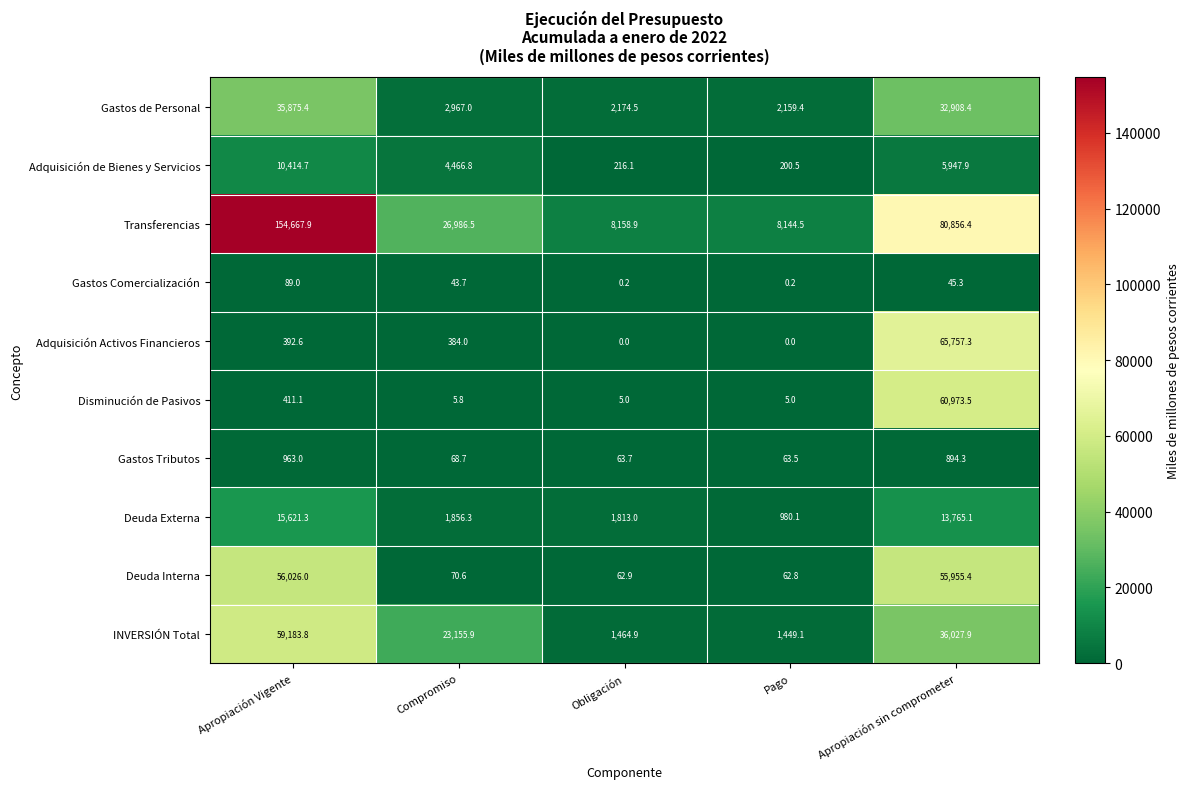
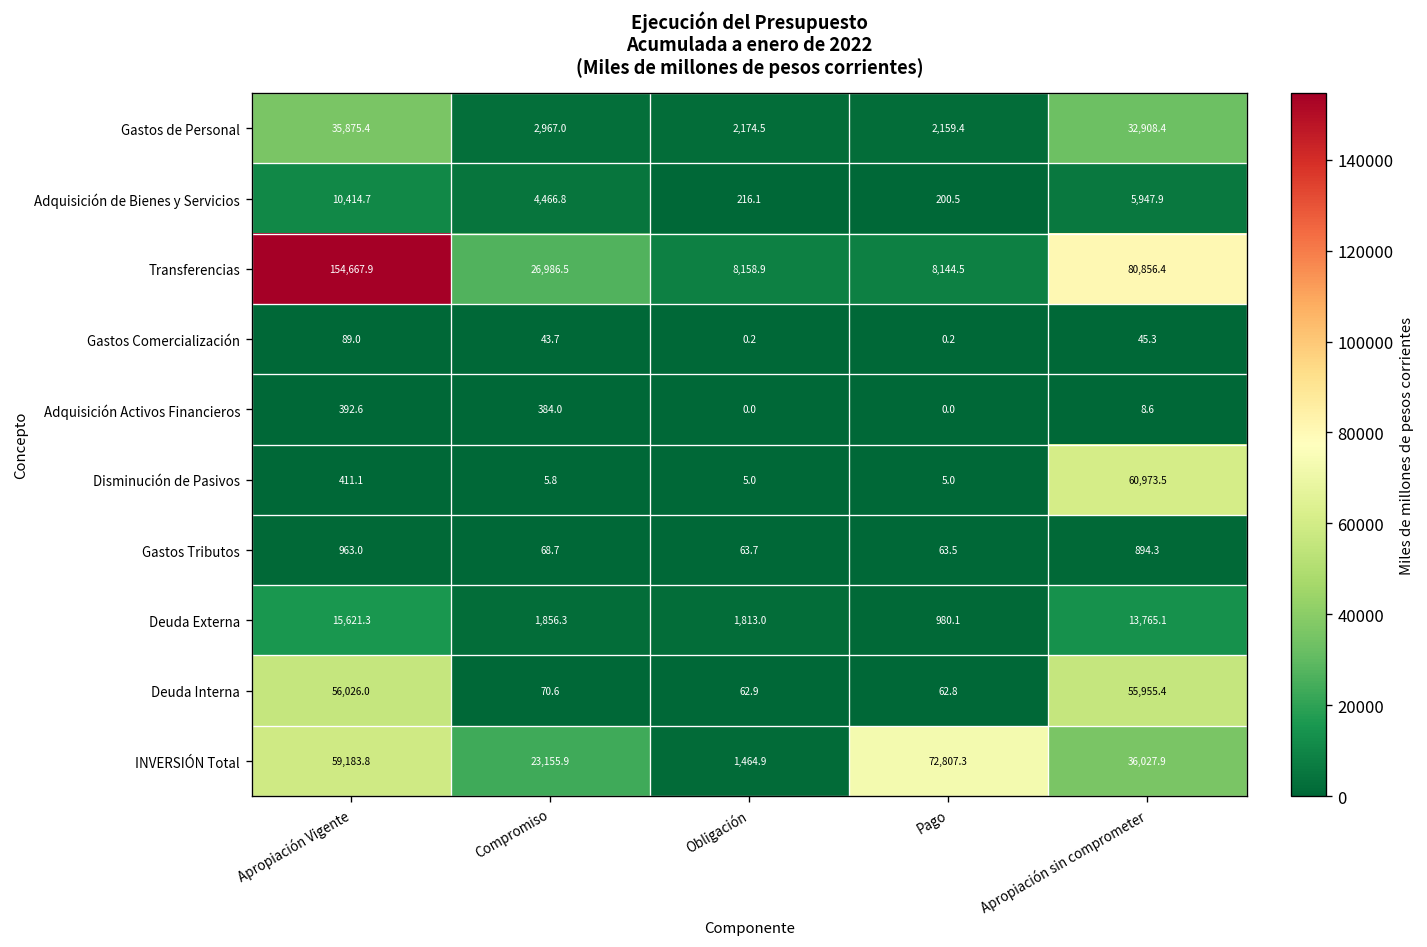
  {
    "Gastos de Personal": {
      "Apropiación Vigente": "35,875.4",
      "Compromiso": "2,967.0",
      "Obligación": "2,174.5",
      "Pago": "2,159.4",
      "Apropiación sin comprometer": "32,908.4"
    },
    "Adquisición de Bienes y Servicios": {
      "Apropiación Vigente": "10,414.7",
      "Compromiso": "4,466.8",
      "Obligación": "216.1",
      "Pago": "200.5",
      "Apropiación sin comprometer": "5,947.9"
    },
    "Transferencias": {
      "Apropiación Vigente": "154,667.9",
      "Compromiso": "26,986.5",
      "Obligación": "8,158.9",
      "Pago": "8,144.5",
      "Apropiación sin comprometer": "80,856.4"
    },
    "Gastos Comercialización": {
      "Apropiación Vigente": "89.0",
      "Compromiso": "43.7",
      "Obligación": "0.2",
      "Pago": "0.2",
      "Apropiación sin comprometer": "45.3"
    },
    "Adquisición Activos Financieros": {
      "Apropiación Vigente": "392.6",
      "Compromiso": "384.0",
      "Obligación": "0.0",
      "Pago": "0.0",
-     "Apropiación sin comprometer": "65,757.3"
+     "Apropiación sin comprometer": "8.6"
    },
    "Disminución de Pasivos": {
      "Apropiación Vigente": "411.1",
      "Compromiso": "5.8",
      "Obligación": "5.0",
      "Pago": "5.0",
      "Apropiación sin comprometer": "60,973.5"
    },
    "Gastos Tributos": {
      "Apropiación Vigente": "963.0",
      "Compromiso": "68.7",
      "Obligación": "63.7",
      "Pago": "63.5",
      "Apropiación sin comprometer": "894.3"
    },
    "Deuda Externa": {
      "Apropiación Vigente": "15,621.3",
      "Compromiso": "1,856.3",
      "Obligación": "1,813.0",
      "Pago": "980.1",
      "Apropiación sin comprometer": "13,765.1"
    },
    "Deuda Interna": {
      "Apropiación Vigente": "56,026.0",
      "Compromiso": "70.6",
      "Obligación": "62.9",
      "Pago": "62.8",
      "Apropiación sin comprometer": "55,955.4"
    },
    "INVERSIÓN Total": {
      "Apropiación Vigente": "59,183.8",
      "Compromiso": "23,155.9",
      "Obligación": "1,464.9",
-     "Pago": "1,449.1",
+     "Pago": "72,807.3",
      "Apropiación sin comprometer": "36,027.9"
    }
  }
